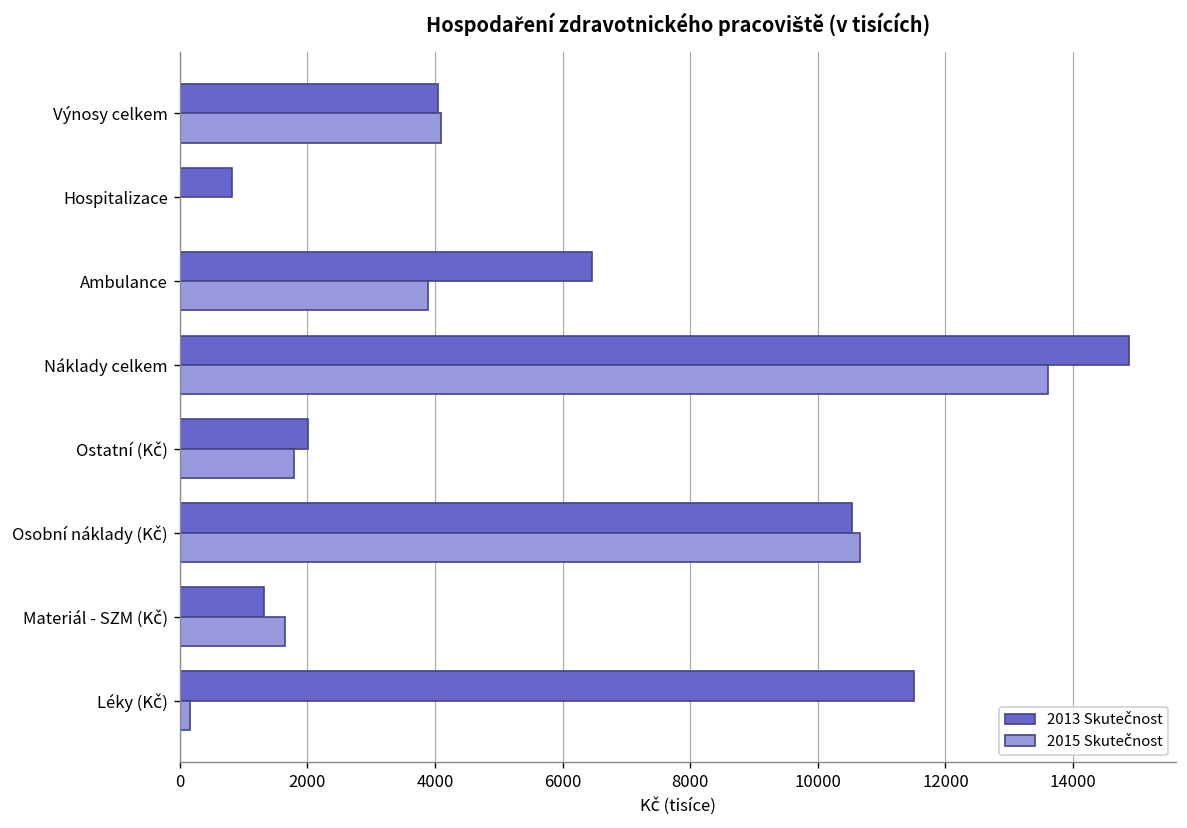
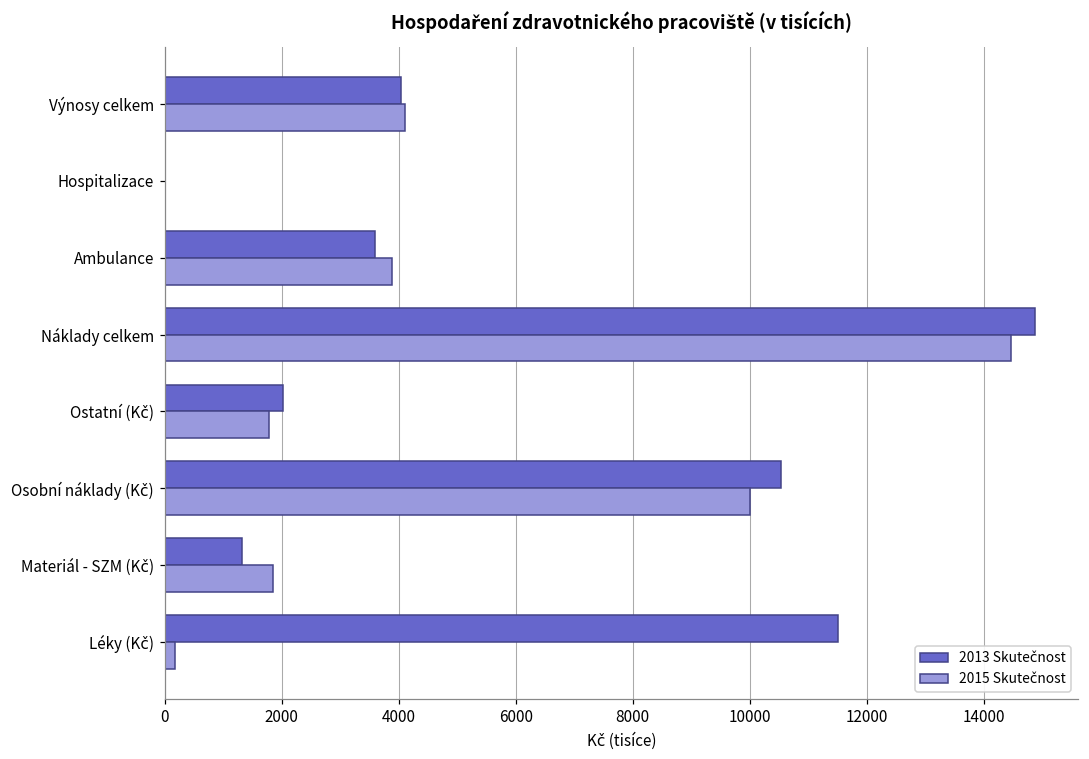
  {
    "2013 Skutečnost": {
      "Výnosy celkem": 4000,
-     "Hospitalizace": 800,
-     "Ambulance": 6500,
+     "Hospitalizace": 0,
+     "Ambulance": 3600,
      "Náklady celkem": 14900,
      "Ostatní (Kč)": 2000,
      "Osobní náklady (Kč)": 10500,
      "Materiál - SZM (Kč)": 1300,
      "Léky (Kč)": 11500
    },
    "2015 Skutečnost": {
      "Výnosy celkem": 4100,
      "Hospitalizace": 0,
      "Ambulance": 3900,
-     "Náklady celkem": 13600,
+     "Náklady celkem": 14500,
      "Ostatní (Kč)": 1800,
-     "Osobní náklady (Kč)": 10700,
-     "Materiál - SZM (Kč)": 1700,
+     "Osobní náklady (Kč)": 10000,
+     "Materiál - SZM (Kč)": 1800,
      "Léky (Kč)": 200
    }
  }
